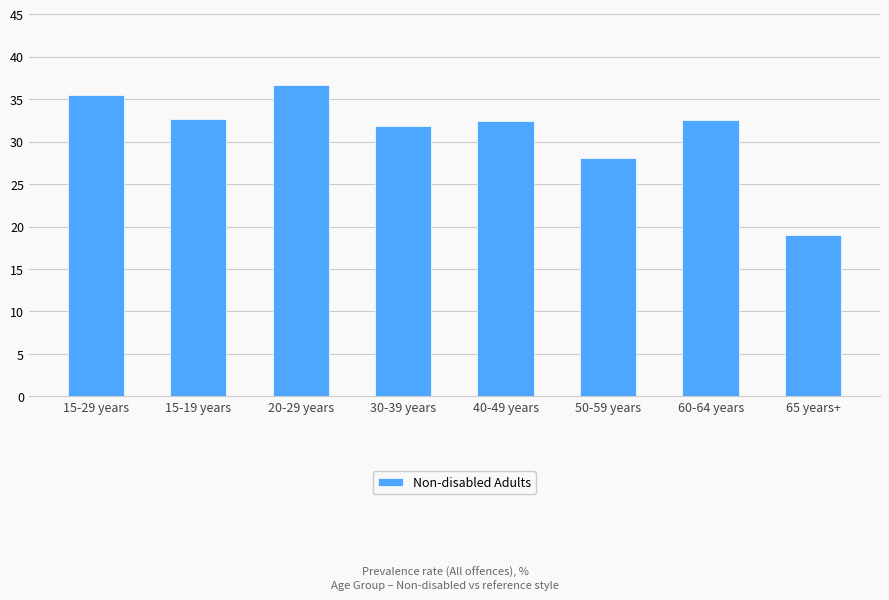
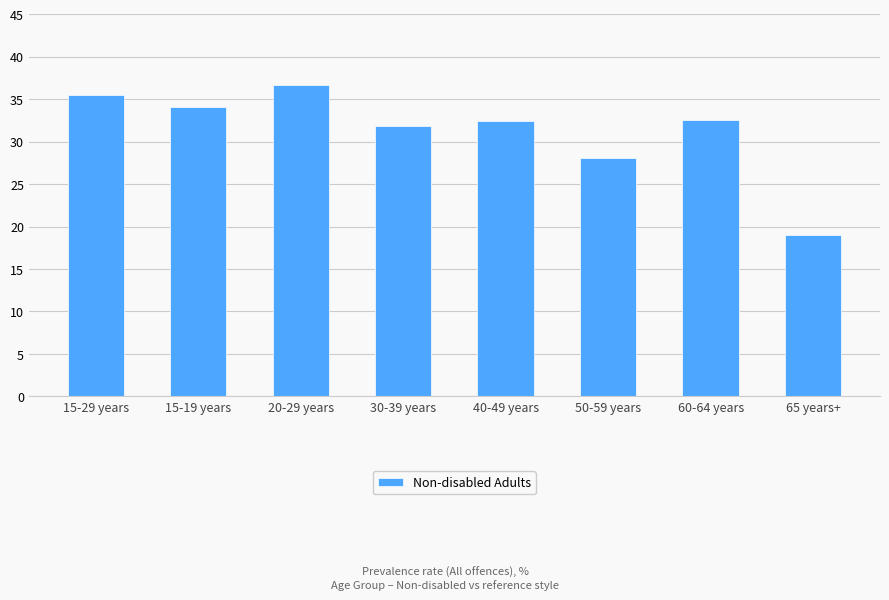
  {
    "15-29 years": 35,
-   "15-19 years": 33,
+   "15-19 years": 34,
    "20-29 years": 37,
    "30-39 years": 32,
    "40-49 years": 32,
    "50-59 years": 28,
    "60-64 years": 33,
    "65 years+": 19
  }
